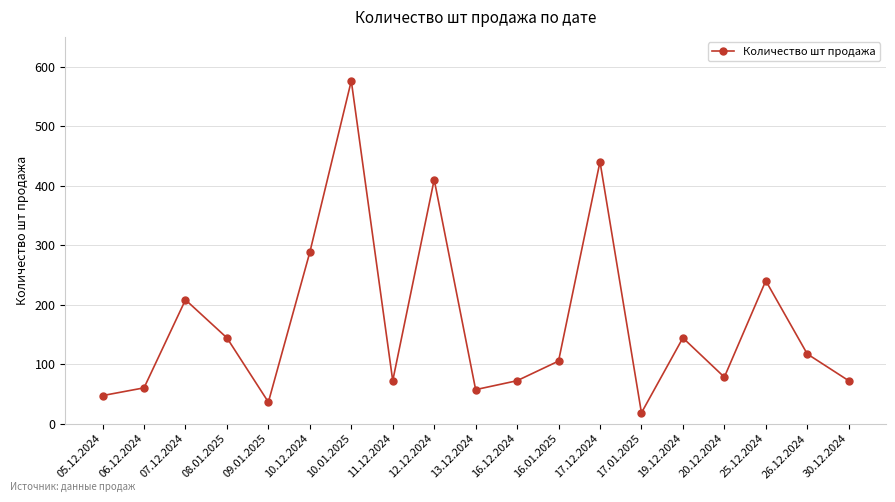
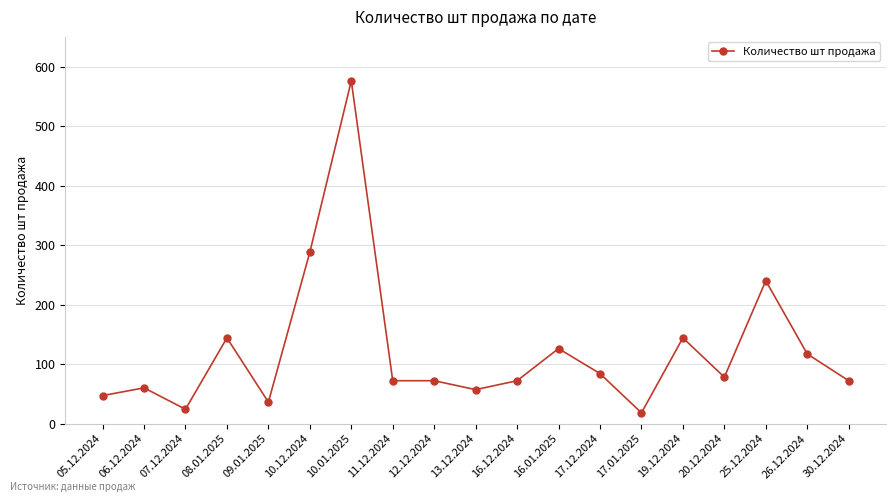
  {
    "05.12.2024": 50,
    "06.12.2024": 60,
-   "07.12.2024": 210,
+   "07.12.2024": 20,
    "08.01.2025": 140,
    "09.01.2025": 40,
    "10.12.2024": 290,
    "10.01.2025": 580,
    "11.12.2024": 70,
-   "12.12.2024": 410,
+   "12.12.2024": 70,
    "13.12.2024": 60,
    "16.12.2024": 70,
-   "16.01.2025": 110,
-   "17.12.2024": 440,
+   "16.01.2025": 130,
+   "17.12.2024": 80,
    "17.01.2025": 20,
    "19.12.2024": 140,
    "20.12.2024": 80,
    "25.12.2024": 240,
    "26.12.2024": 120,
    "30.12.2024": 70
  }
